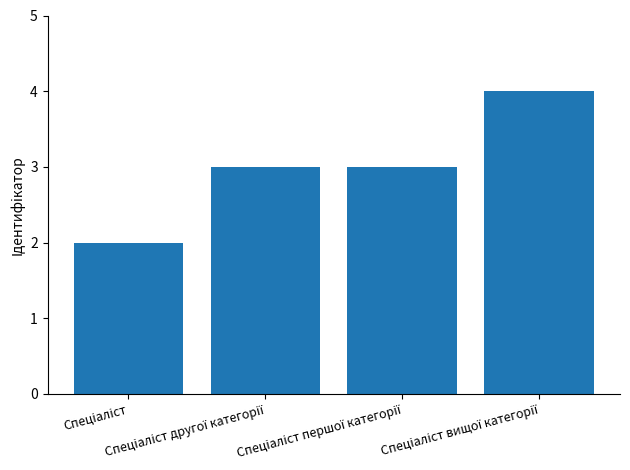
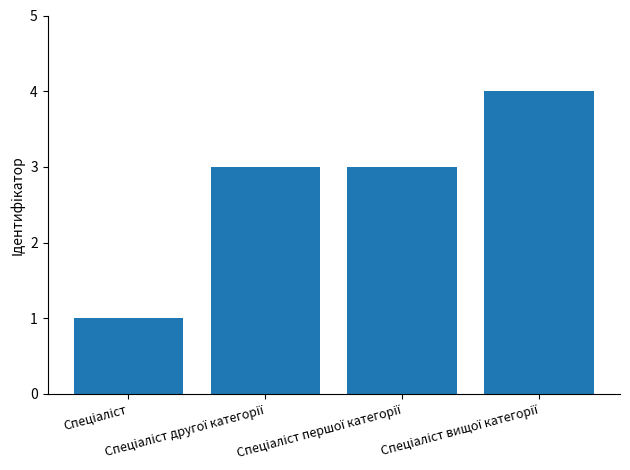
  {
-   "Спеціаліст": 2,
+   "Спеціаліст": 1,
    "Спеціаліст другої категорії": 3,
    "Спеціаліст першої категорії": 3,
    "Спеціаліст вищої категорії": 4
  }
